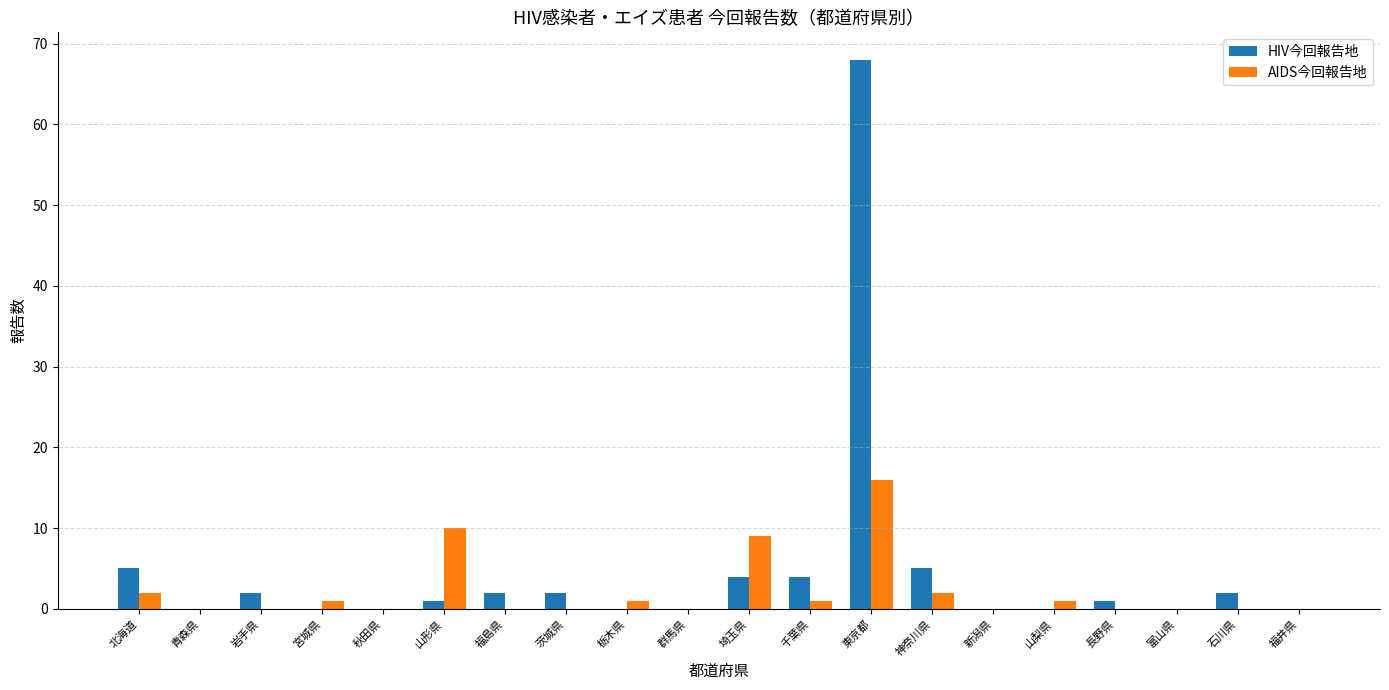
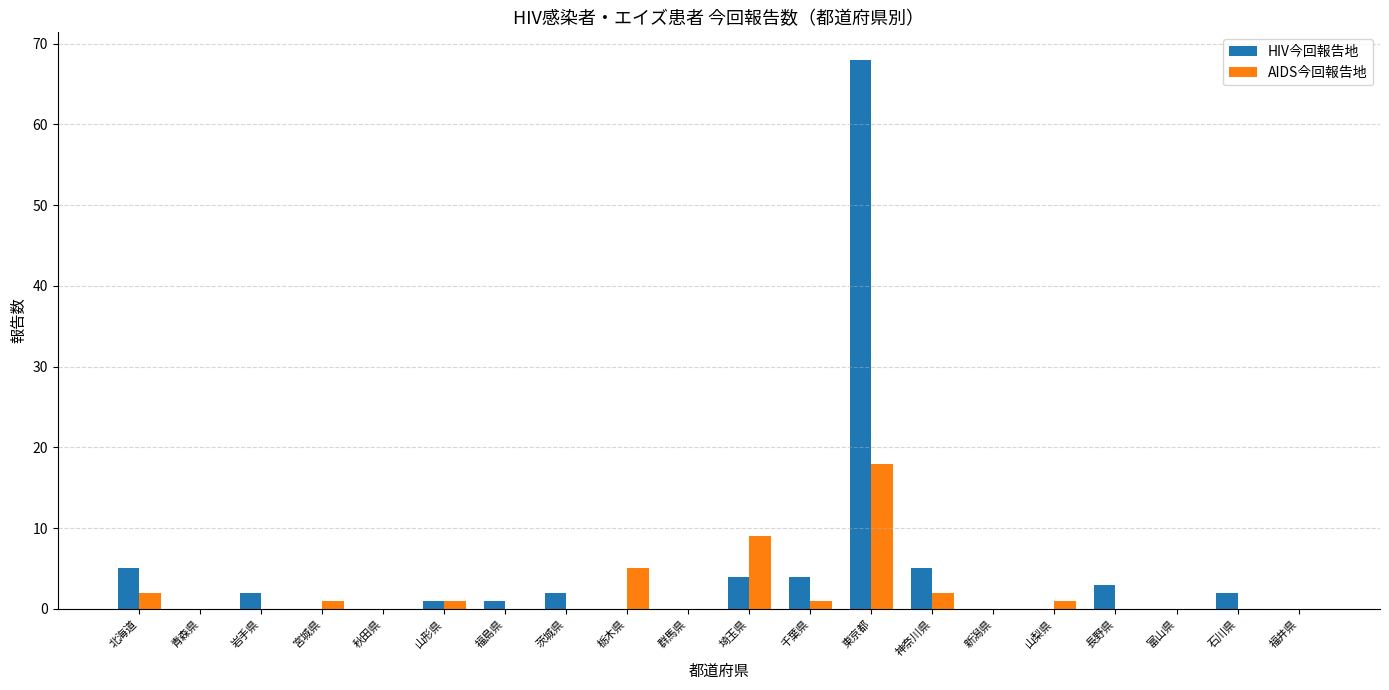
  {
    "HIV今回報告地": {
      "北海道": 5,
      "青森県": 0,
      "岩手県": 2,
      "宮城県": 0,
      "秋田県": 0,
      "山形県": 1,
-     "福島県": 2,
+     "福島県": 1,
      "茨城県": 2,
      "栃木県": 0,
      "群馬県": 0,
      "埼玉県": 4,
      "千葉県": 4,
      "東京都": 68,
      "神奈川県": 5,
      "新潟県": 0,
      "山梨県": 0,
-     "長野県": 1,
+     "長野県": 3,
      "富山県": 0,
      "石川県": 2,
      "福井県": 0
    },
    "AIDS今回報告地": {
      "北海道": 2,
      "青森県": 0,
      "岩手県": 0,
      "宮城県": 1,
      "秋田県": 0,
-     "山形県": 10,
+     "山形県": 1,
      "福島県": 0,
      "茨城県": 0,
-     "栃木県": 1,
+     "栃木県": 5,
      "群馬県": 0,
      "埼玉県": 9,
      "千葉県": 1,
-     "東京都": 16,
+     "東京都": 18,
      "神奈川県": 2,
      "新潟県": 0,
      "山梨県": 1,
      "長野県": 0,
      "富山県": 0,
      "石川県": 0,
      "福井県": 0
    }
  }
